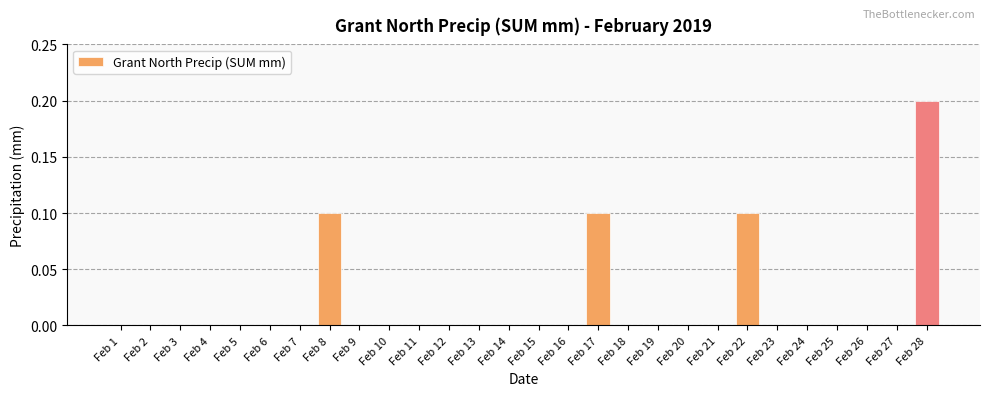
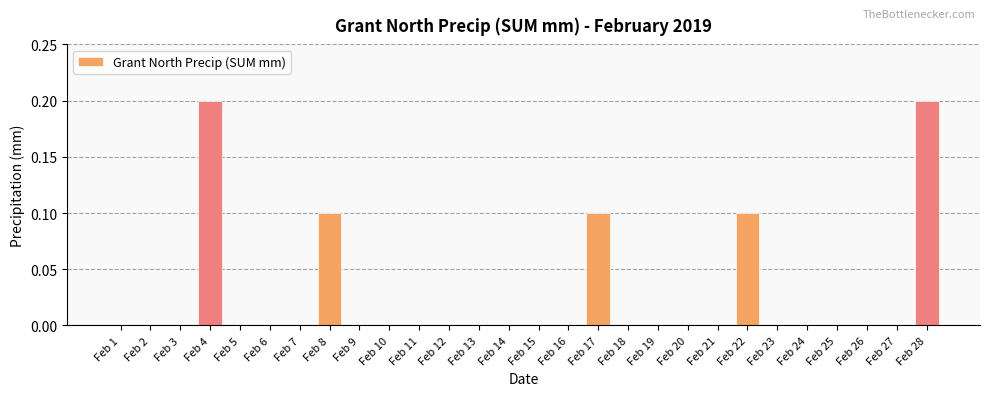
  {
    "Feb 1": 0.0,
    "Feb 2": 0.0,
    "Feb 3": 0.0,
-   "Feb 4": 0.0,
+   "Feb 4": 0.2,
    "Feb 5": 0.0,
    "Feb 6": 0.0,
    "Feb 7": 0.0,
    "Feb 8": 0.1,
    "Feb 9": 0.0,
    "Feb 10": 0.0,
    "Feb 11": 0.0,
    "Feb 12": 0.0,
    "Feb 13": 0.0,
    "Feb 14": 0.0,
    "Feb 15": 0.0,
    "Feb 16": 0.0,
    "Feb 17": 0.1,
    "Feb 18": 0.0,
    "Feb 19": 0.0,
    "Feb 20": 0.0,
    "Feb 21": 0.0,
    "Feb 22": 0.1,
    "Feb 23": 0.0,
    "Feb 24": 0.0,
    "Feb 25": 0.0,
    "Feb 26": 0.0,
    "Feb 27": 0.0,
    "Feb 28": 0.2
  }
